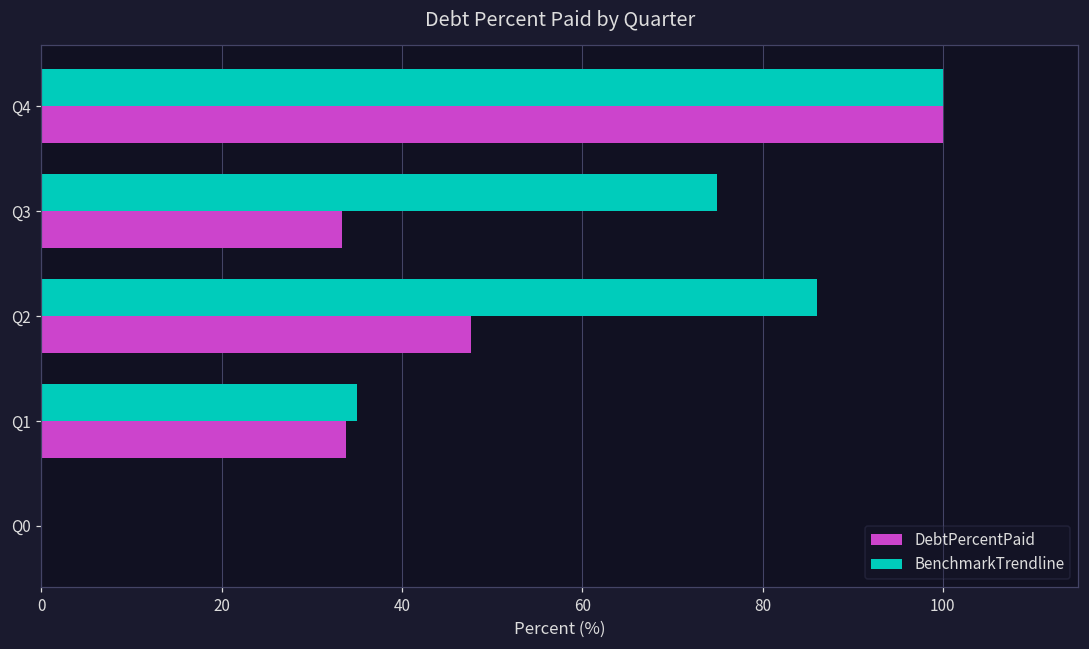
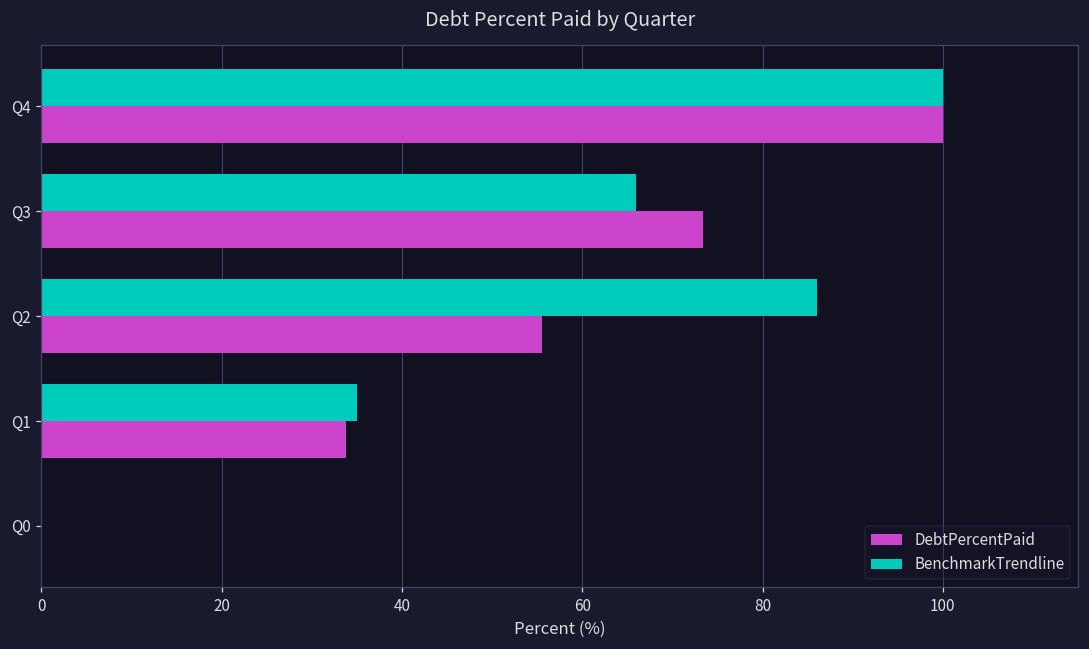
  {
    "DebtPercentPaid": {
      "Q4": 100,
-     "Q3": 33,
-     "Q2": 48,
+     "Q3": 73,
+     "Q2": 56,
      "Q1": 34,
      "Q0": 0
    },
    "BenchmarkTrendline": {
      "Q4": 100,
-     "Q3": 75,
+     "Q3": 66,
      "Q2": 86,
      "Q1": 35,
      "Q0": 0
    }
  }
